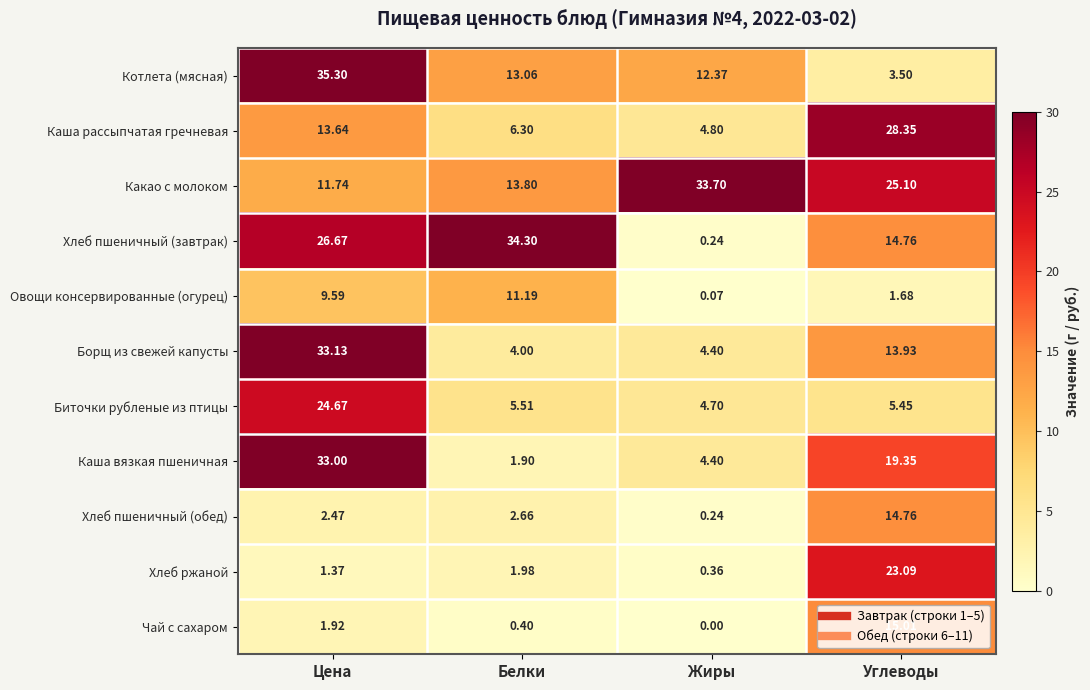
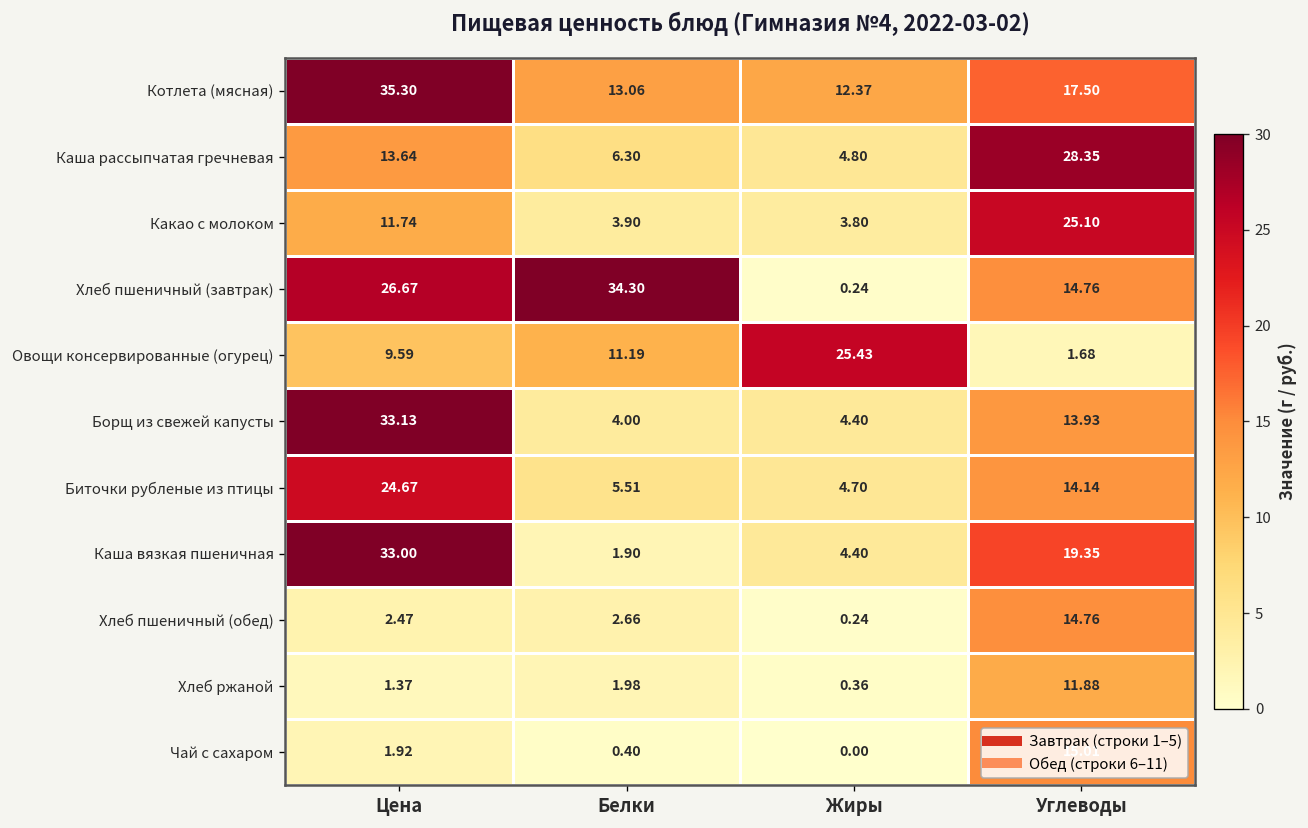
  {
    "Котлета (мясная)": {
      "Цена": 35.30,
      "Белки": 13.06,
      "Жиры": 12.37,
-     "Углеводы": 3.50
+     "Углеводы": 17.50
    },
    "Каша рассыпчатая гречневая": {
      "Цена": 13.64,
      "Белки": 6.30,
      "Жиры": 4.80,
      "Углеводы": 28.35
    },
    "Какао с молоком": {
      "Цена": 11.74,
-     "Белки": 13.80,
-     "Жиры": 33.70,
+     "Белки": 3.90,
+     "Жиры": 3.80,
      "Углеводы": 25.10
    },
    "Хлеб пшеничный (завтрак)": {
      "Цена": 26.67,
      "Белки": 34.30,
      "Жиры": 0.24,
      "Углеводы": 14.76
    },
    "Овощи консервированные (огурец)": {
      "Цена": 9.59,
      "Белки": 11.19,
-     "Жиры": 0.07,
+     "Жиры": 25.43,
      "Углеводы": 1.68
    },
    "Борщ из свежей капусты": {
      "Цена": 33.13,
      "Белки": 4.00,
      "Жиры": 4.40,
      "Углеводы": 13.93
    },
    "Биточки рубленые из птицы": {
      "Цена": 24.67,
      "Белки": 5.51,
      "Жиры": 4.70,
-     "Углеводы": 5.45
+     "Углеводы": 14.14
    },
    "Каша вязкая пшеничная": {
      "Цена": 33.00,
      "Белки": 1.90,
      "Жиры": 4.40,
      "Углеводы": 19.35
    },
    "Хлеб пшеничный (обед)": {
      "Цена": 2.47,
      "Белки": 2.66,
      "Жиры": 0.24,
      "Углеводы": 14.76
    },
    "Хлеб ржаной": {
      "Цена": 1.37,
      "Белки": 1.98,
      "Жиры": 0.36,
-     "Углеводы": 23.09
+     "Углеводы": 11.88
    },
    "Чай с сахаром": {
      "Цена": 1.92,
      "Белки": 0.40,
      "Жиры": 0.00
    }
  }
